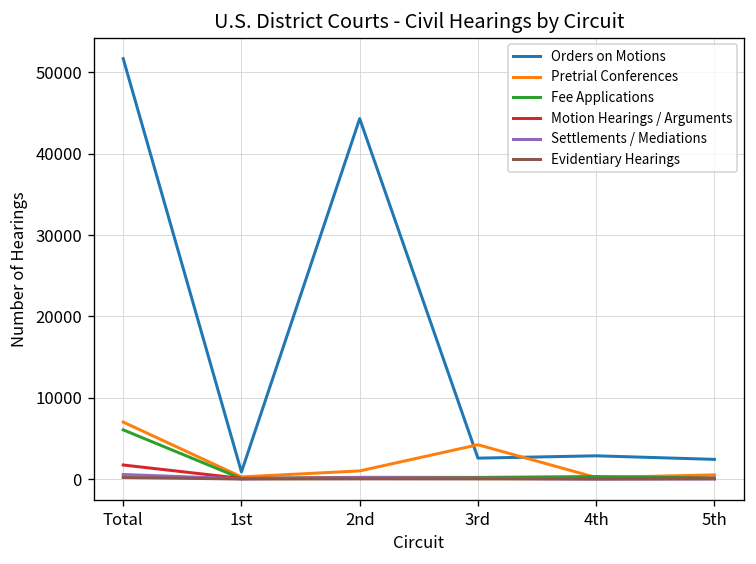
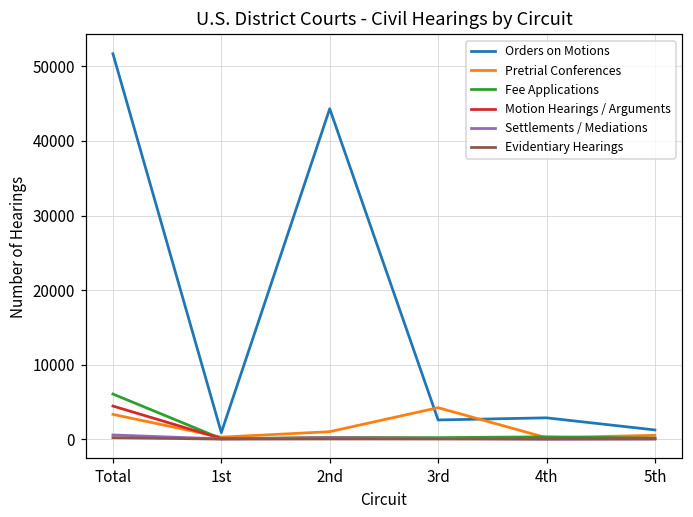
  {
    "Orders on Motions": {
      "Total": 52000,
      "1st": 1000,
      "2nd": 44000,
      "3rd": 3000,
      "4th": 3000,
-     "5th": 2000
+     "5th": 1000
    },
    "Pretrial Conferences": {
-     "Total": 7000,
+     "Total": 3000,
      "2nd": 1000,
      "3rd": 4000,
      "5th": 1000
    },
    "Fee Applications": {
      "Total": 6000
    },
    "Motion Hearings / Arguments": {
-     "Total": 2000
+     "Total": 4000
    }
  }
